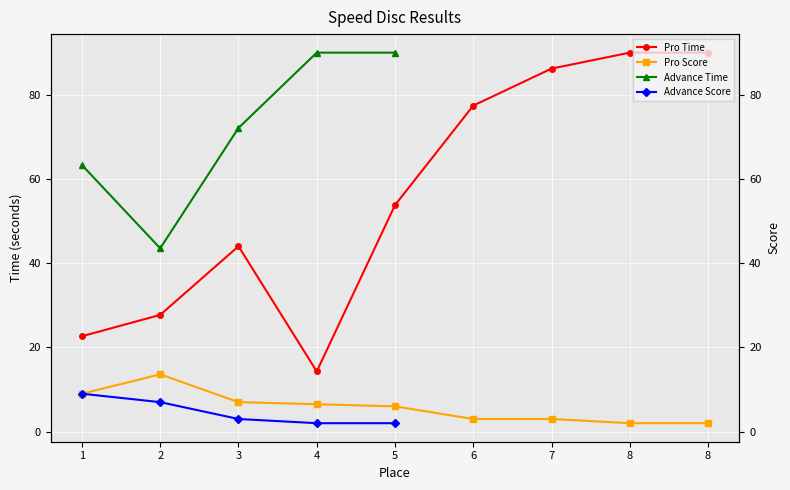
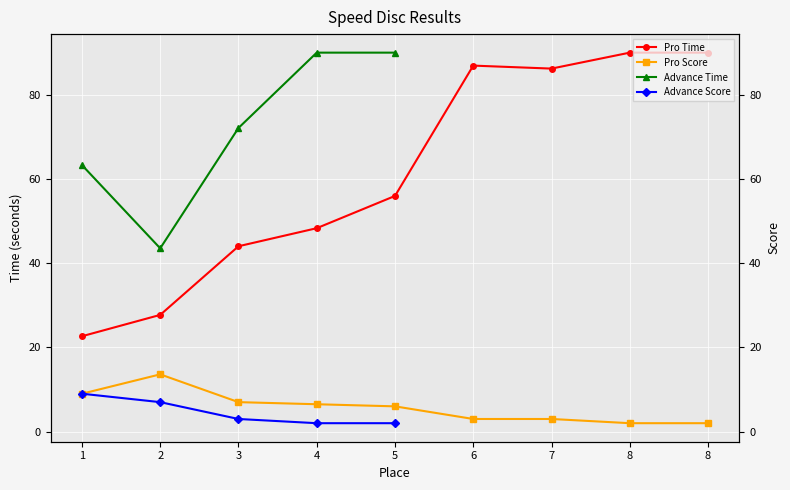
  {
    "Pro Time": {
      "1": 23,
      "2": 28,
      "3": 44,
-     "4": 14,
-     "5": 54,
-     "6": 77,
+     "4": 48,
+     "5": 56,
+     "6": 87,
      "7": 86
    },
    "Pro Score": {
      "2": 14,
      "3": 7,
      "4": 7,
      "5": 6,
      "6": 3,
      "7": 3
    },
    "Advance Time": {
      "1": 63,
      "2": 44,
      "3": 72,
      "4": 90,
      "5": 90
    },
    "Advance Score": {
      "2": 7,
      "3": 3,
      "4": 2,
      "5": 2
    }
  }
